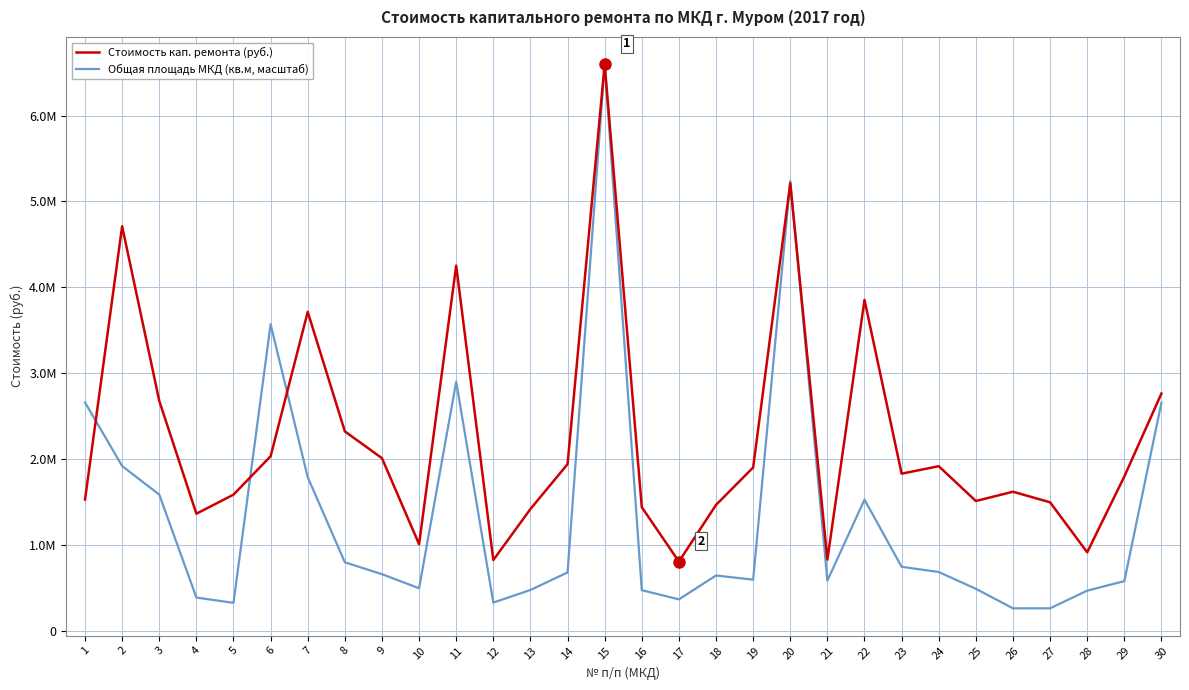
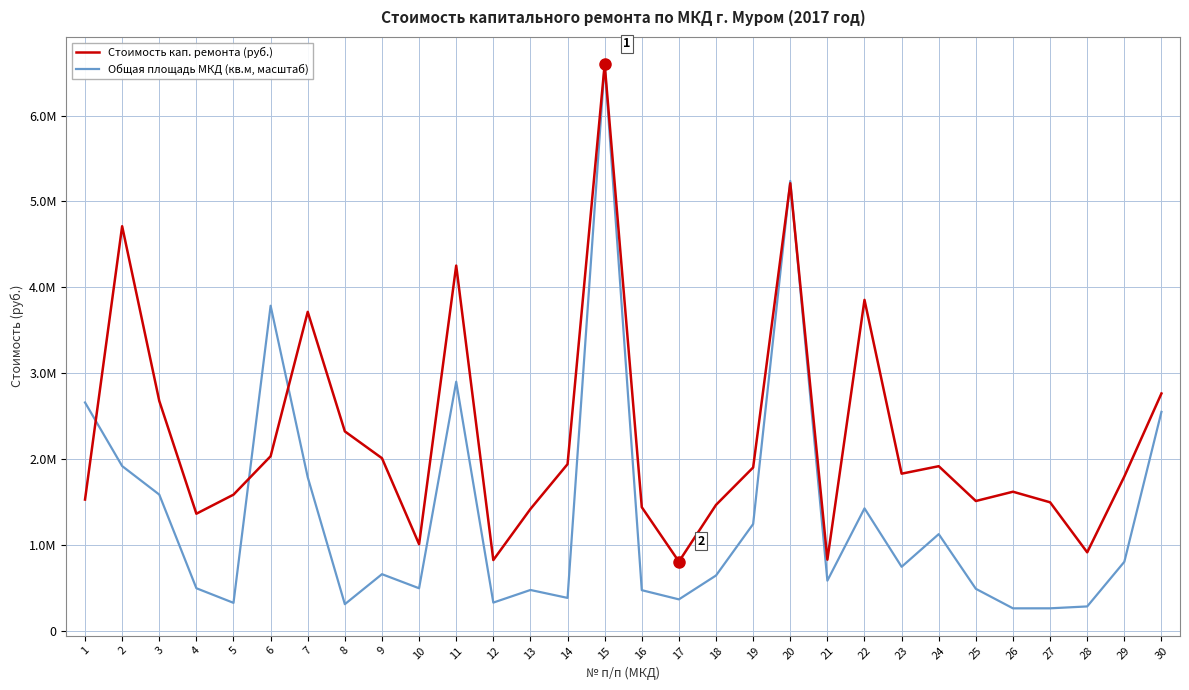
  {
    "Общая площадь МКД (кв.м, масштаб)": {
      "1": "2.7М",
      "2": "1.9М",
      "3": "1.6М",
-     "4": "0.4М",
+     "4": "0.5М",
      "5": "0.3М",
-     "6": "3.6М",
+     "6": "3.8М",
      "7": "1.8М",
-     "8": "0.8М",
+     "8": "0.3М",
      "9": "0.7М",
      "10": "0.5М",
      "11": "2.9М",
      "12": "0.3М",
      "13": "0.5М",
-     "14": "0.7М",
+     "14": "0.4М",
      "16": "0.5М",
      "17": "0.4М",
      "18": "0.6М",
-     "19": "0.6М",
+     "19": "1.2М",
      "21": "0.6М",
-     "22": "1.5М",
+     "22": "1.4М",
      "23": "0.7М",
-     "24": "0.7М",
+     "24": "1.1М",
      "25": "0.5М",
      "26": "0.3М",
      "27": "0.3М",
-     "28": "0.5М",
-     "29": "0.6М",
-     "30": "2.7М"
+     "28": "0.3М",
+     "29": "0.8М",
+     "30": "2.6М"
    }
  }
